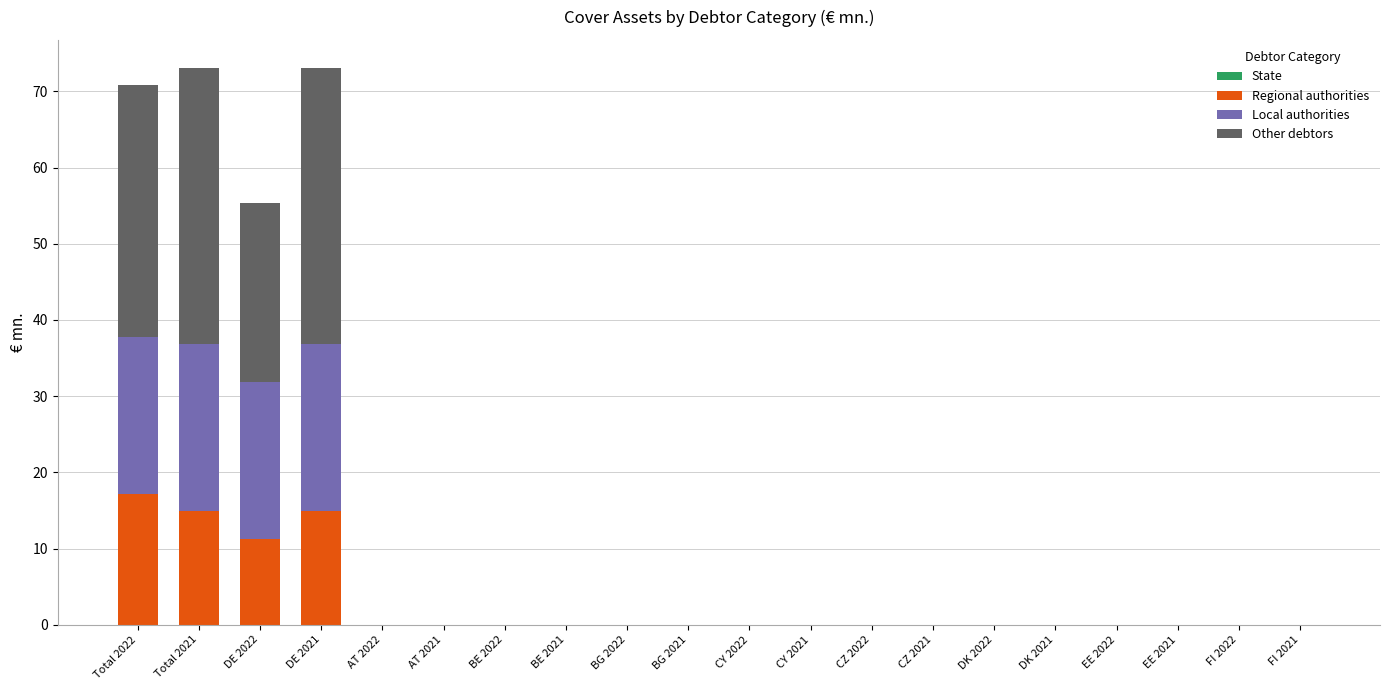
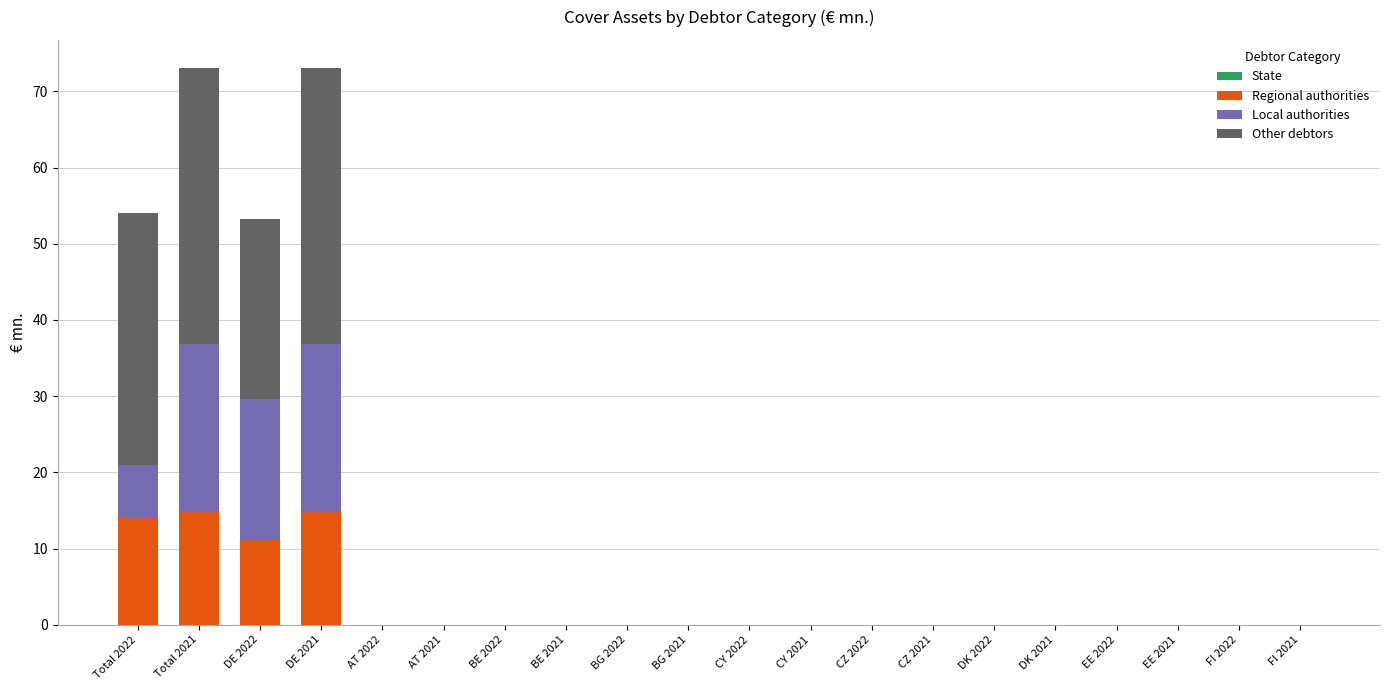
  {
    "State": {
      "Total 2022": 0,
      "Total 2021": 0,
      "DE 2022": 0,
      "DE 2021": 0,
      "AT 2022": 0,
      "AT 2021": 0,
      "BE 2022": 0,
      "BE 2021": 0,
      "BG 2022": 0,
      "BG 2021": 0,
      "CY 2022": 0,
      "CY 2021": 0,
      "CZ 2022": 0,
      "CZ 2021": 0,
      "DK 2022": 0,
      "DK 2021": 0,
      "EE 2022": 0,
      "EE 2021": 0,
      "FI 2022": 0,
      "FI 2021": 0
    },
    "Regional authorities": {
-     "Total 2022": 17,
+     "Total 2022": 14,
      "Total 2021": 15,
      "DE 2022": 11,
      "DE 2021": 15,
      "AT 2022": 0,
      "AT 2021": 0,
      "BE 2022": 0,
      "BE 2021": 0,
      "BG 2022": 0,
      "BG 2021": 0,
      "CY 2022": 0,
      "CY 2021": 0,
      "CZ 2022": 0,
      "CZ 2021": 0,
      "DK 2022": 0,
      "DK 2021": 0,
      "EE 2022": 0,
      "EE 2021": 0,
      "FI 2022": 0,
      "FI 2021": 0
    },
    "Local authorities": {
-     "Total 2022": 21,
+     "Total 2022": 7,
      "Total 2021": 22,
-     "DE 2022": 21,
+     "DE 2022": 18,
      "DE 2021": 22,
      "AT 2022": 0,
      "AT 2021": 0,
      "BE 2022": 0,
      "BE 2021": 0,
      "BG 2022": 0,
      "BG 2021": 0,
      "CY 2022": 0,
      "CY 2021": 0,
      "CZ 2022": 0,
      "CZ 2021": 0,
      "DK 2022": 0,
      "DK 2021": 0,
      "EE 2022": 0,
      "EE 2021": 0,
      "FI 2022": 0,
      "FI 2021": 0
    },
    "Other debtors": {
      "Total 2022": 33,
      "Total 2021": 36,
      "DE 2022": 24,
      "DE 2021": 36,
      "AT 2022": 0,
      "AT 2021": 0,
      "BE 2022": 0,
      "BE 2021": 0,
      "BG 2022": 0,
      "BG 2021": 0,
      "CY 2022": 0,
      "CY 2021": 0,
      "CZ 2022": 0,
      "CZ 2021": 0,
      "DK 2022": 0,
      "DK 2021": 0,
      "EE 2022": 0,
      "EE 2021": 0,
      "FI 2022": 0,
      "FI 2021": 0
    }
  }
